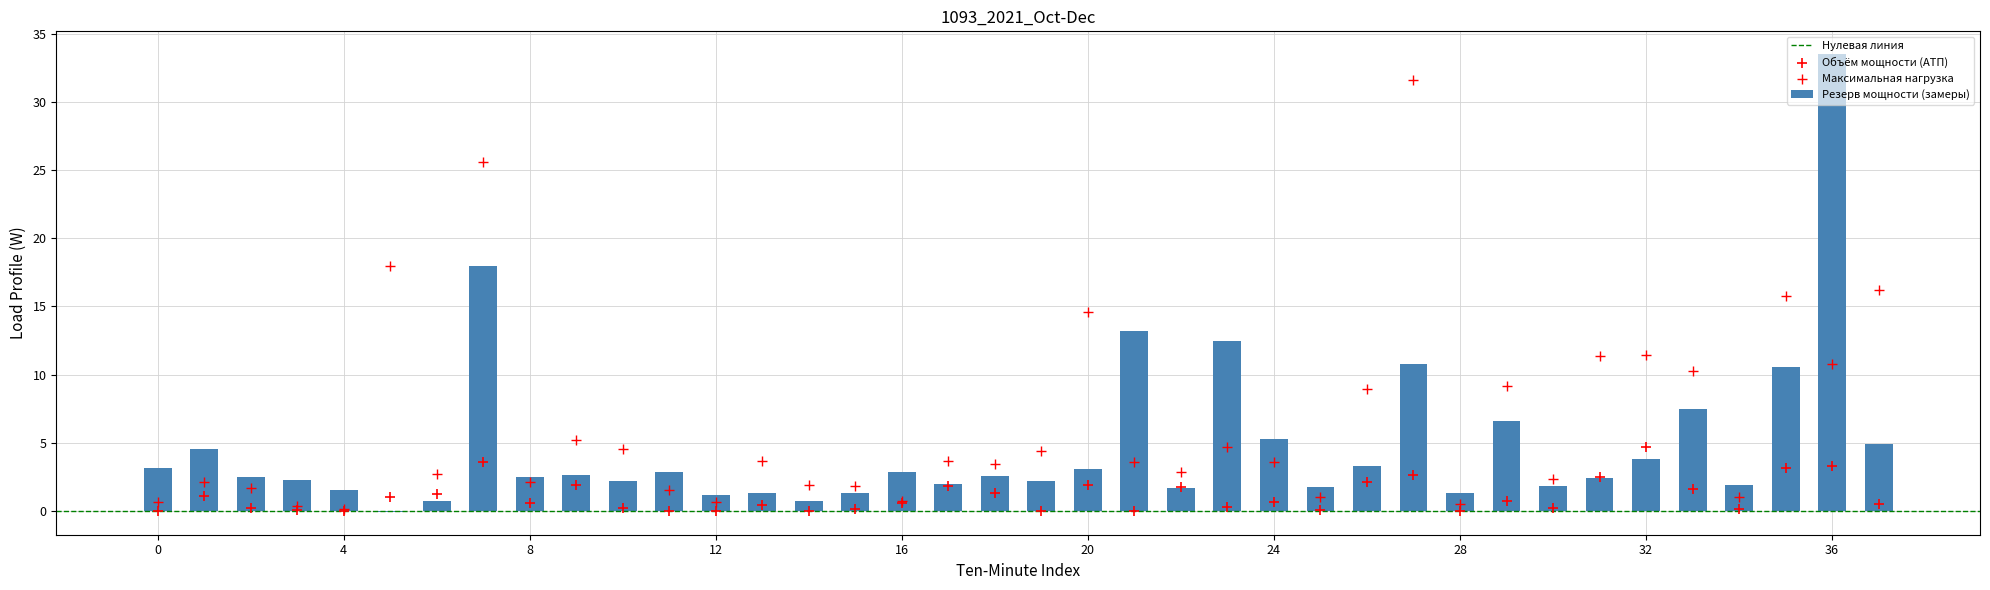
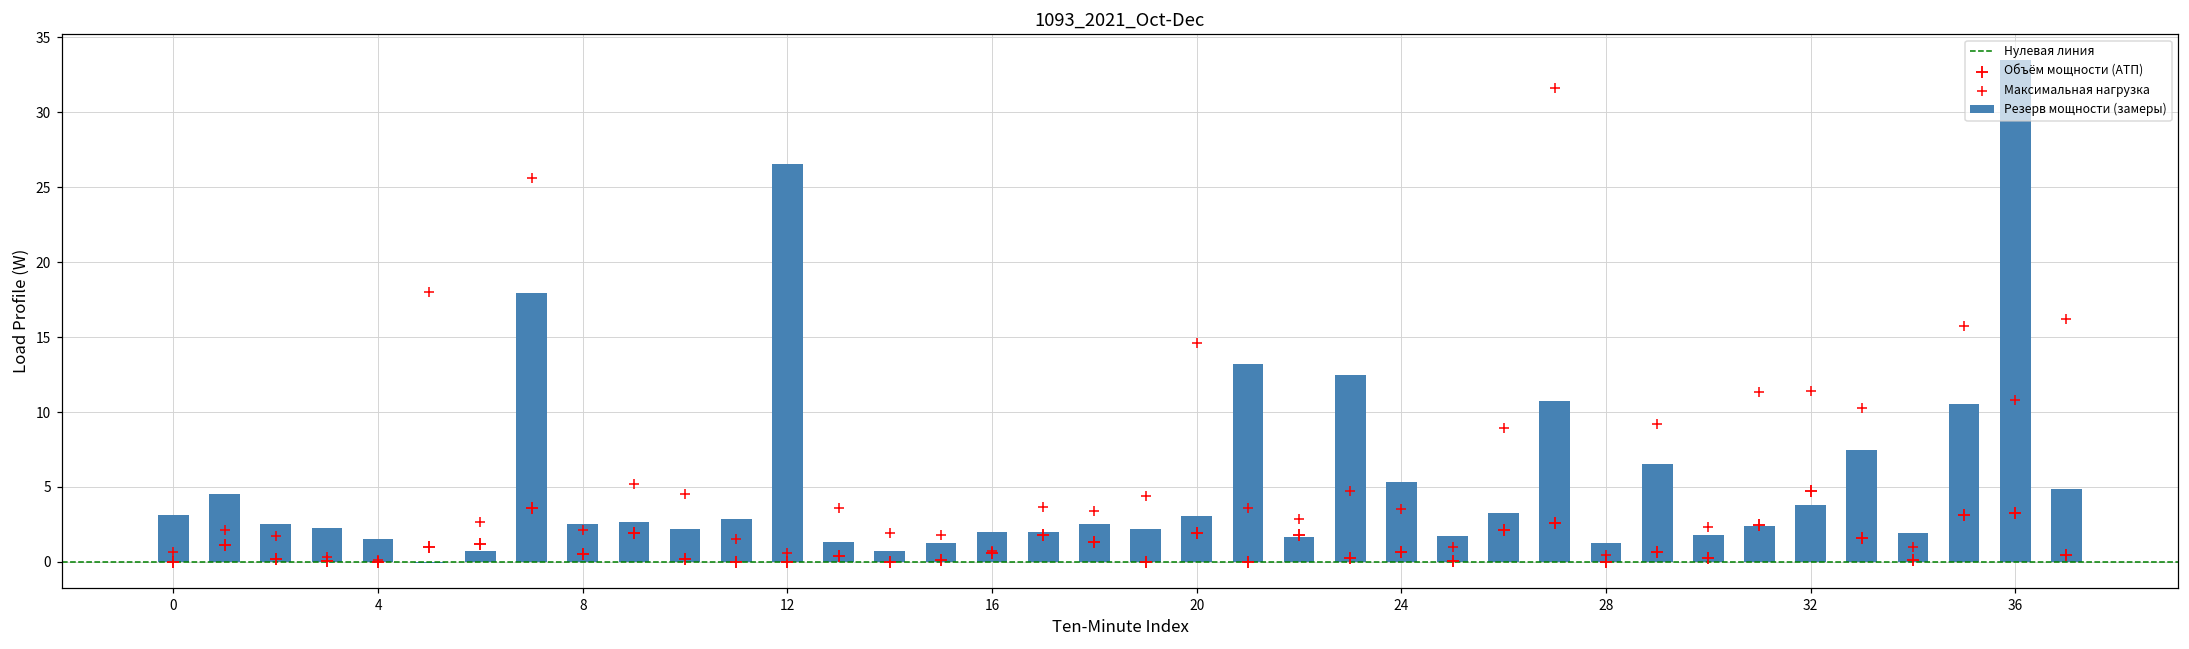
  {
    "Резерв мощности (замеры)": {
      "0": 3.1,
      "4": 1.6,
      "8": 2.5,
-     "12": 1.2,
-     "16": 2.9,
+     "12": 26.5,
+     "16": 2.0,
      "20": 3.0,
      "24": 5.3,
      "28": 1.3,
      "32": 3.8
    }
  }
